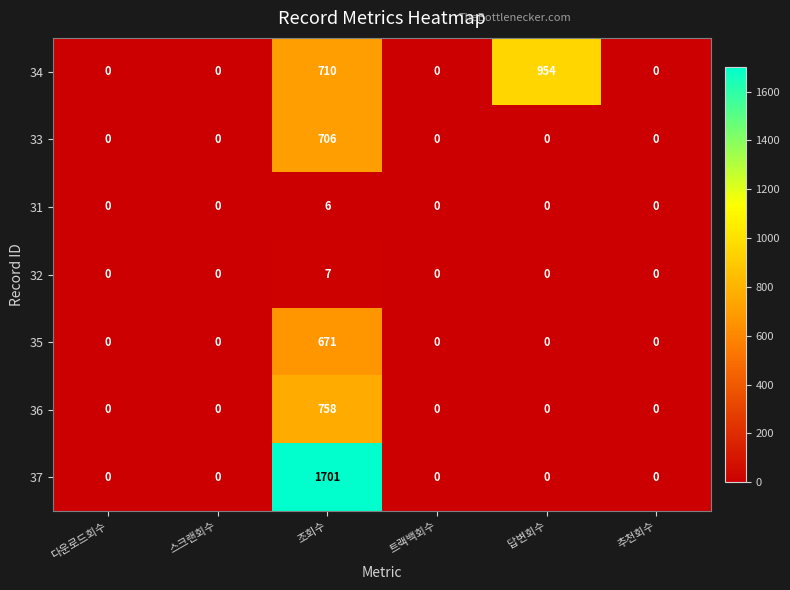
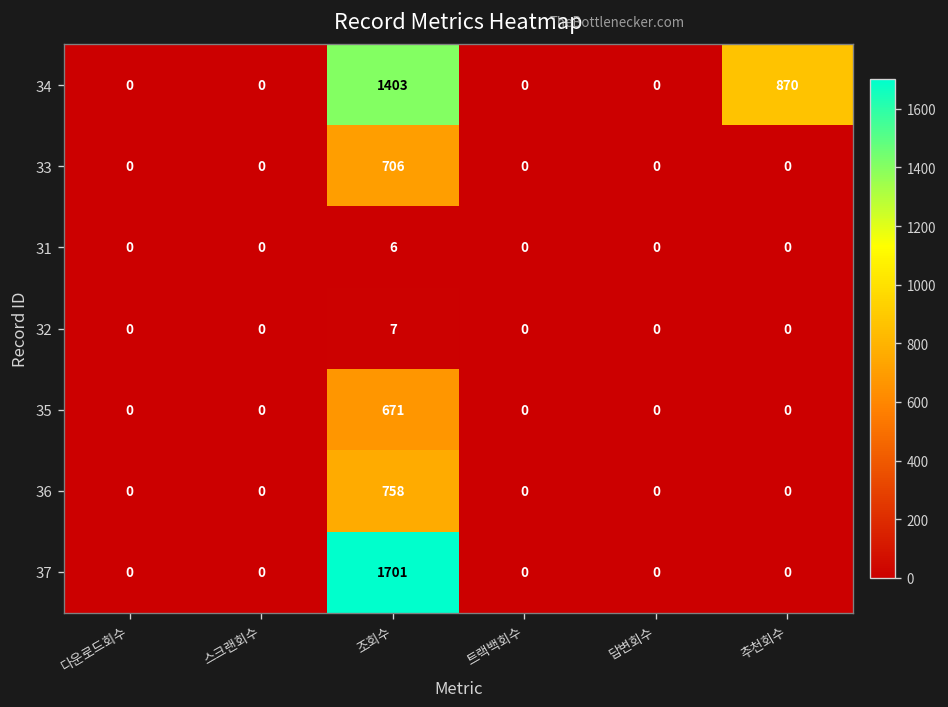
  {
    "34": {
      "다운로드회수": 0,
      "스크랜회수": 0,
-     "조회수": 710,
+     "조회수": 1403,
      "트랙백회수": 0,
-     "답변회수": 954,
-     "추천회수": 0
+     "답변회수": 0,
+     "추천회수": 870
    },
    "33": {
      "다운로드회수": 0,
      "스크랜회수": 0,
      "조회수": 706,
      "트랙백회수": 0,
      "답변회수": 0,
      "추천회수": 0
    },
    "31": {
      "다운로드회수": 0,
      "스크랜회수": 0,
      "조회수": 6,
      "트랙백회수": 0,
      "답변회수": 0,
      "추천회수": 0
    },
    "32": {
      "다운로드회수": 0,
      "스크랜회수": 0,
      "조회수": 7,
      "트랙백회수": 0,
      "답변회수": 0,
      "추천회수": 0
    },
    "35": {
      "다운로드회수": 0,
      "스크랜회수": 0,
      "조회수": 671,
      "트랙백회수": 0,
      "답변회수": 0,
      "추천회수": 0
    },
    "36": {
      "다운로드회수": 0,
      "스크랜회수": 0,
      "조회수": 758,
      "트랙백회수": 0,
      "답변회수": 0,
      "추천회수": 0
    },
    "37": {
      "다운로드회수": 0,
      "스크랜회수": 0,
      "조회수": 1701,
      "트랙백회수": 0,
      "답변회수": 0,
      "추천회수": 0
    }
  }
